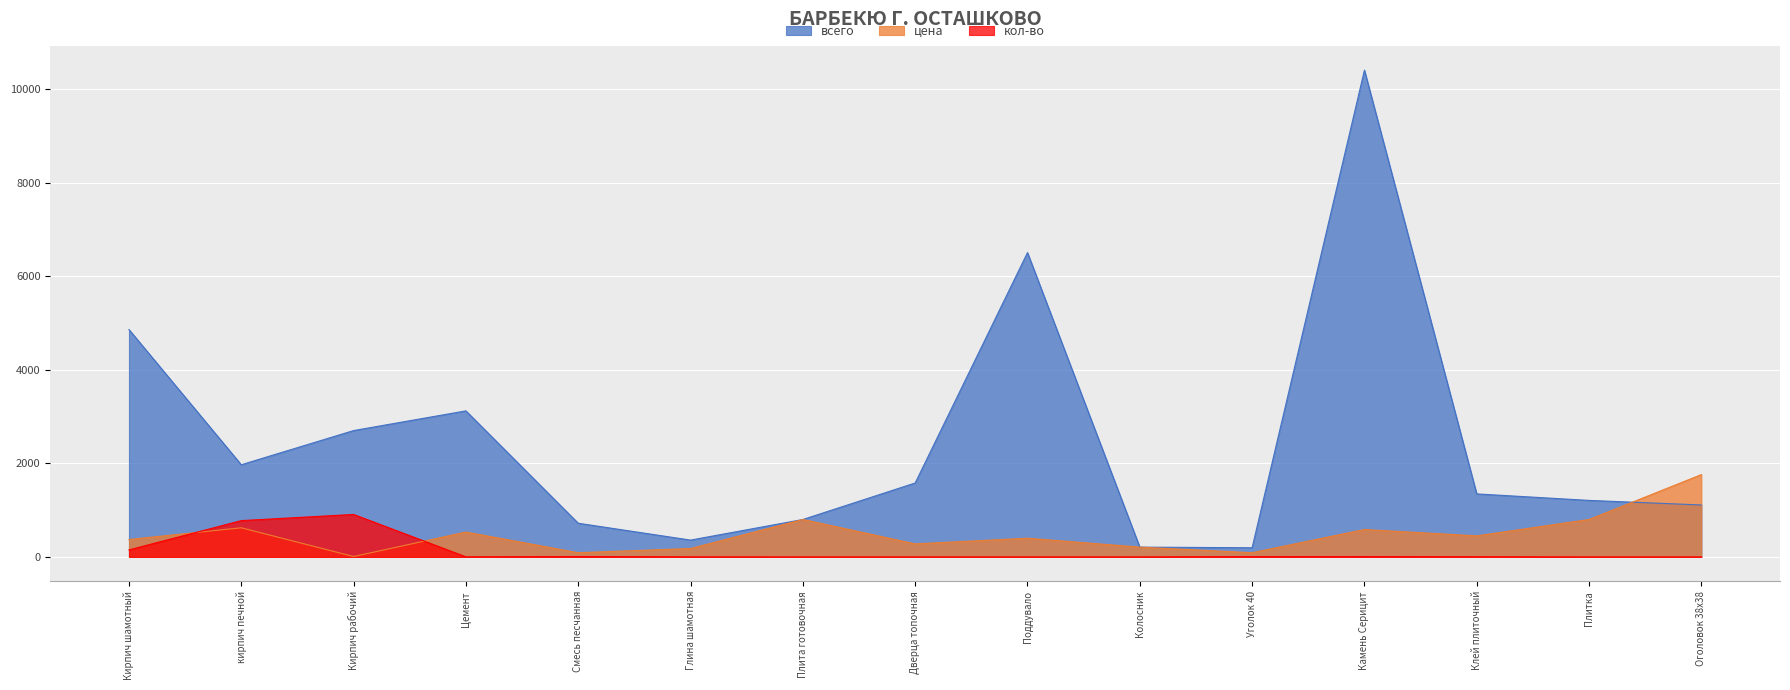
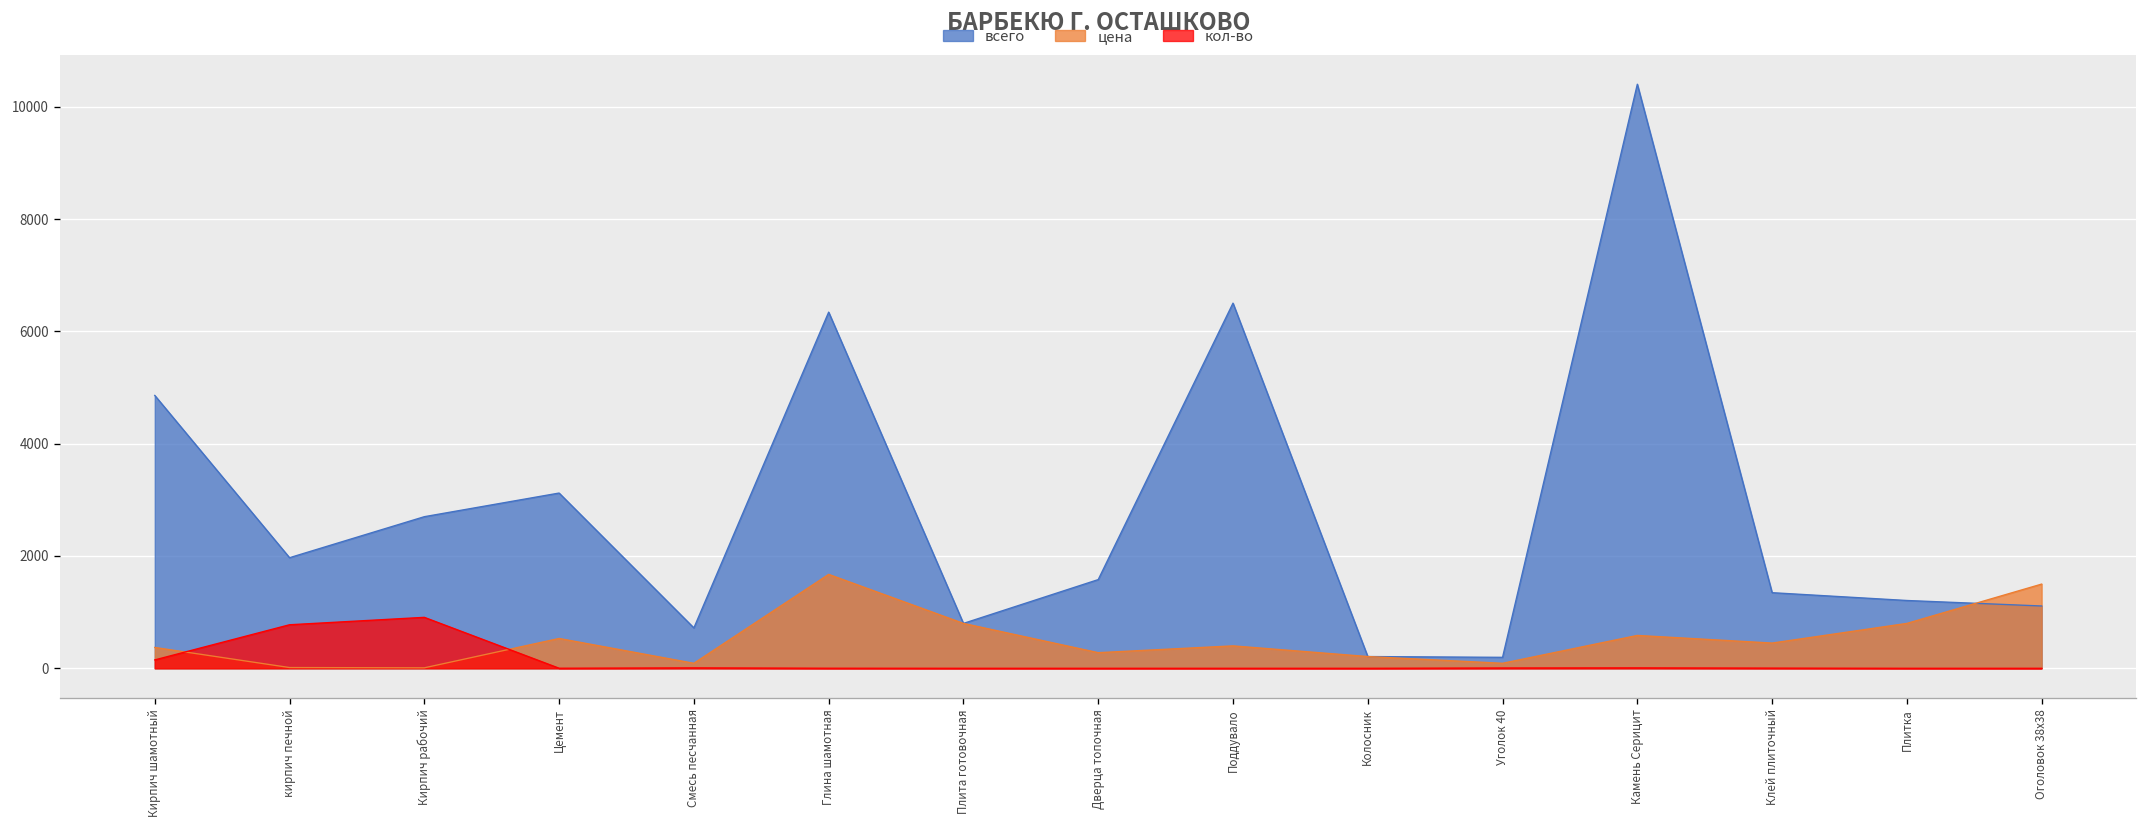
  {
    "всего": {
      "Кирпич шамотный": 4900,
      "кирпич печной": 2000,
      "Кирпич рабочий": 2700,
      "Цемент": 3100,
      "Смесь песчанная": 700,
-     "Глина шамотная": 400,
+     "Глина шамотная": 6300,
      "Дверца топочная": 1600,
      "Поддувало": 6500,
      "Уголок 40": 200,
      "Камень Серицит": 10400,
      "Клей плиточный": 1300,
      "Плитка": 1200,
      "Оголовок 38х38": 1100
    },
    "цена": {
      "Кирпич шамотный": 400,
-     "кирпич печной": 600,
+     "кирпич печной": 0,
      "Кирпич рабочий": 0,
      "Цемент": 500,
      "Смесь песчанная": 100,
-     "Глина шамотная": 200,
+     "Глина шамотная": 1700,
      "Дверца топочная": 300,
      "Поддувало": 400,
      "Уголок 40": 100,
      "Камень Серицит": 600,
      "Клей плиточный": 500,
      "Плитка": 800,
-     "Оголовок 38х38": 1800
+     "Оголовок 38х38": 1500
    },
    "кол-во": {
      "Кирпич шамотный": 200,
      "кирпич печной": 800,
      "Кирпич рабочий": 900,
      "Цемент": 0,
      "Смесь песчанная": 0,
      "Глина шамотная": 0,
      "Плита готовочная": 0,
      "Дверца топочная": 0,
      "Поддувало": 0,
      "Колосник": 0,
      "Уголок 40": 0,
      "Камень Серицит": 0,
      "Клей плиточный": 0,
      "Плитка": 0,
      "Оголовок 38х38": 0
    }
  }
